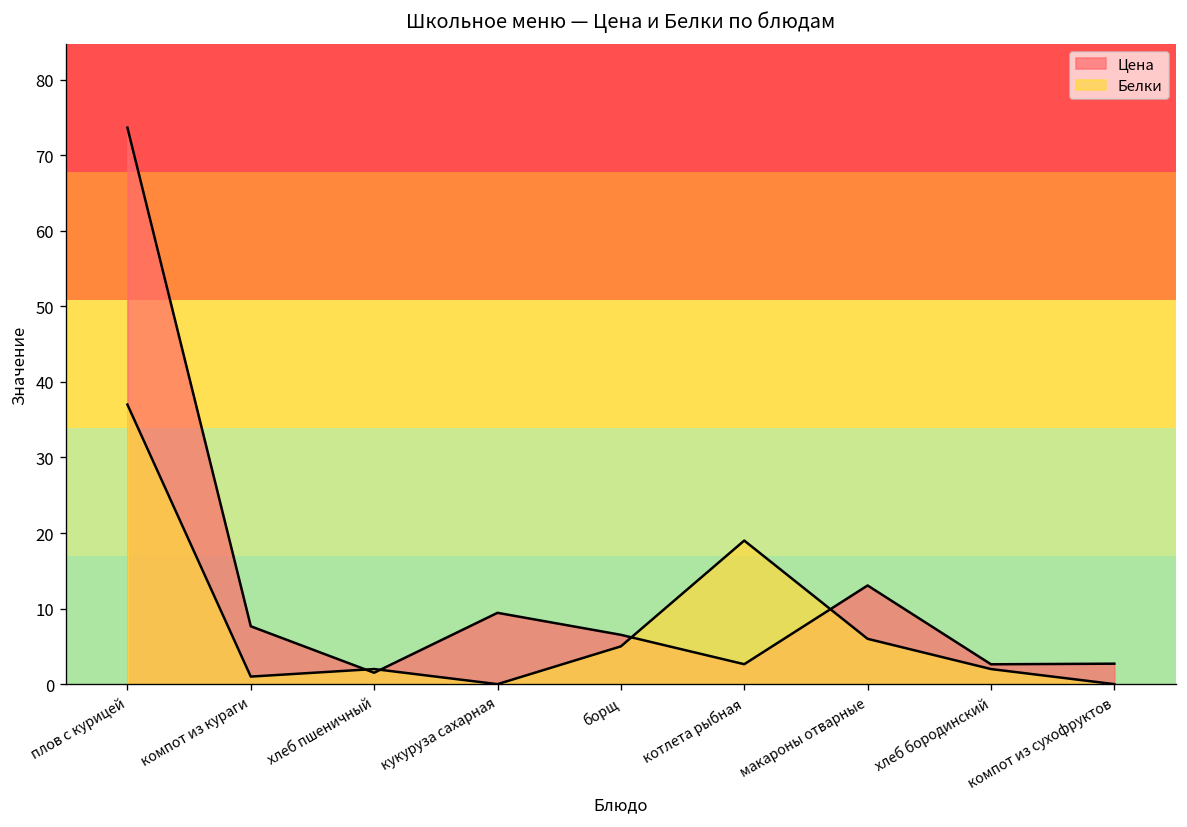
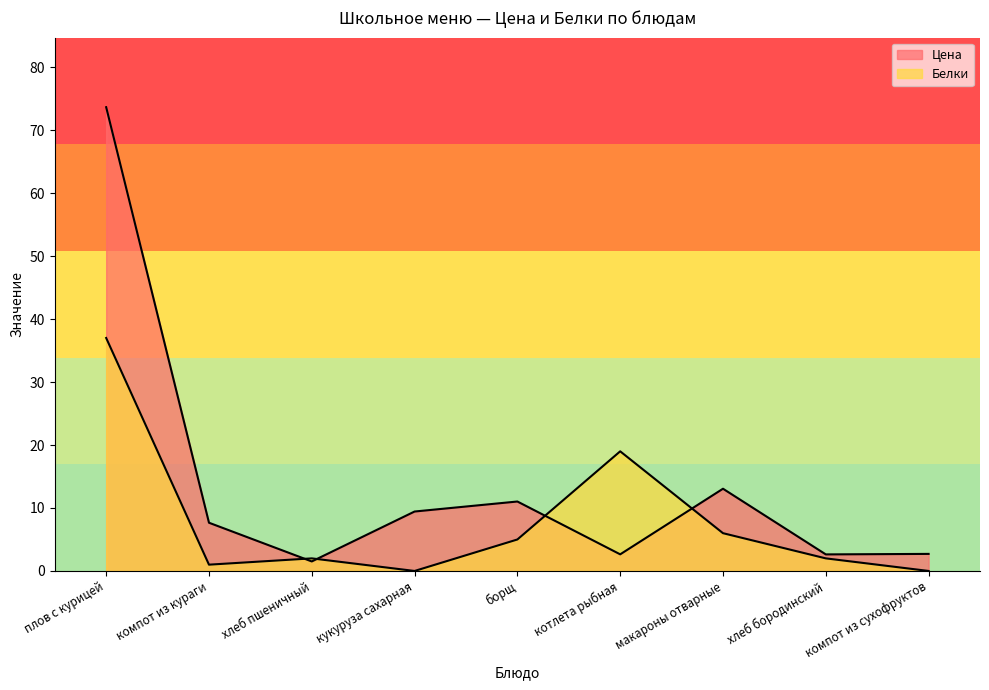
  {
    "Цена": {
      "плов с курицей": 74,
      "компот из кураги": 8,
      "хлеб пшеничный": 2,
      "кукуруза сахарная": 9,
-     "борщ": 7,
+     "борщ": 11,
      "котлета рыбная": 3,
      "макароны отварные": 13,
      "хлеб бородинский": 3,
      "компот из сухофруктов": 3
    },
    "Белки": {
      "плов с курицей": 37,
      "компот из кураги": 1,
      "хлеб пшеничный": 2,
      "кукуруза сахарная": 0,
      "борщ": 5,
      "котлета рыбная": 19,
      "макароны отварные": 6,
      "хлеб бородинский": 2,
      "компот из сухофруктов": 0
    }
  }
